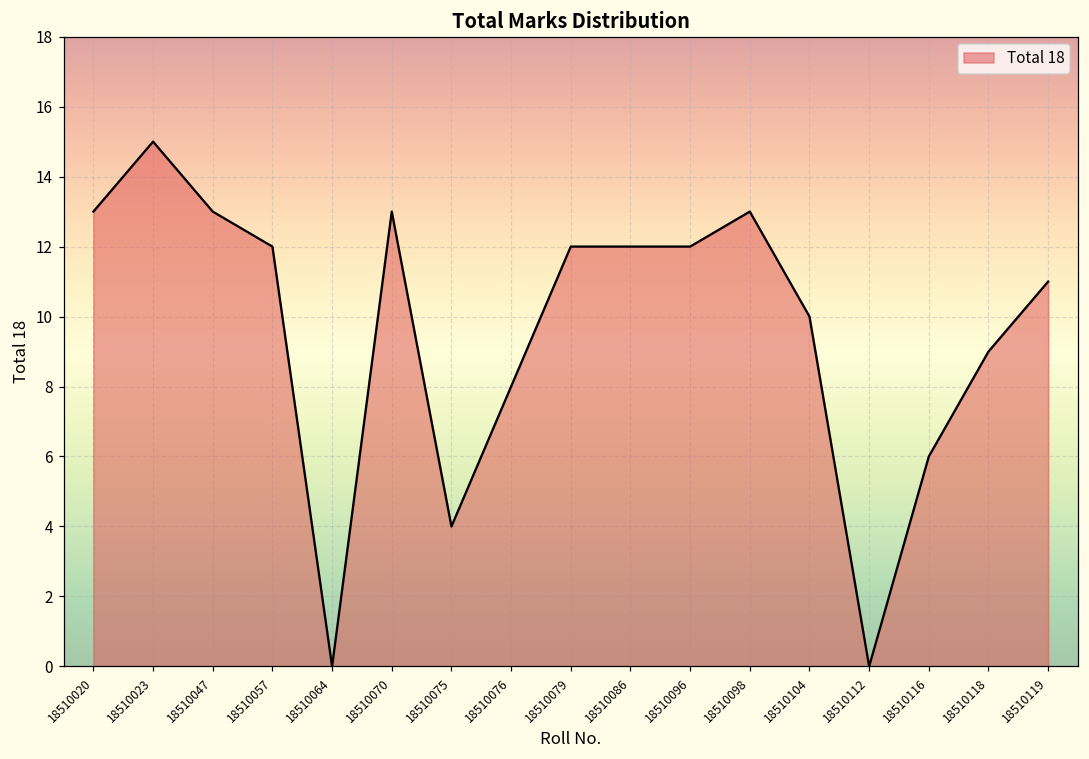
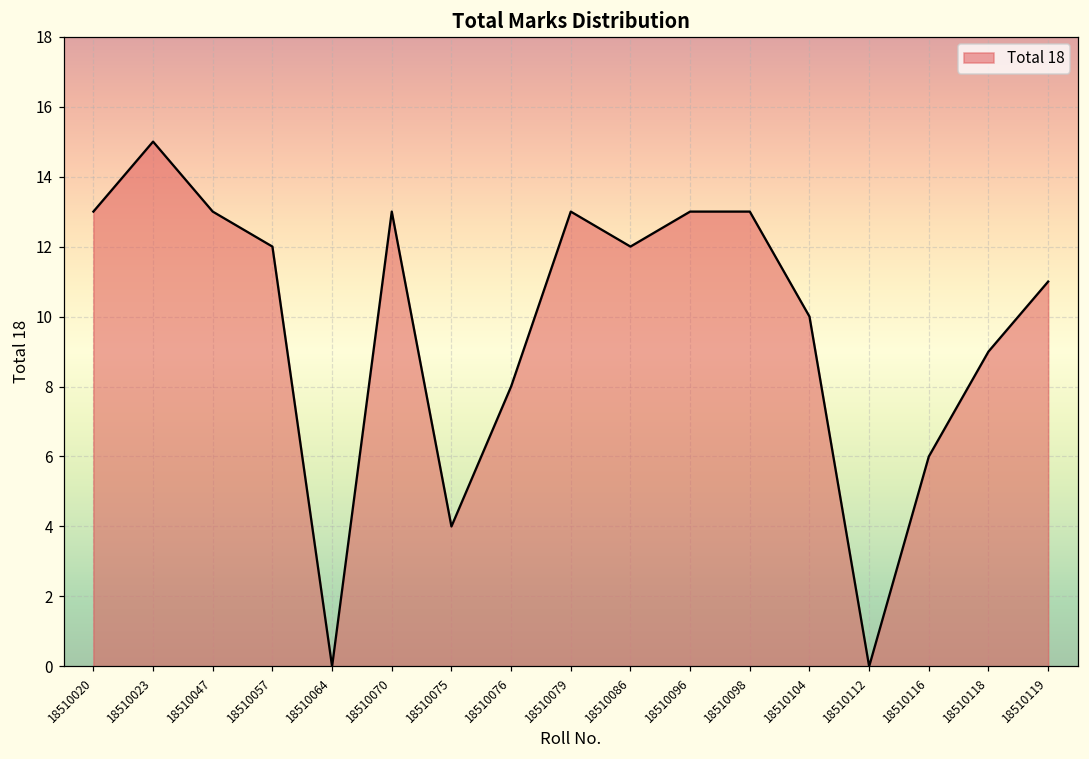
  {
    "18510020": 13,
    "18510023": 15,
    "18510047": 13,
    "18510057": 12,
    "18510064": 0,
    "18510070": 13,
    "18510075": 4,
    "18510076": 8,
-   "18510079": 12,
+   "18510079": 13,
    "18510086": 12,
-   "18510096": 12,
+   "18510096": 13,
    "18510098": 13,
    "18510104": 10,
    "18510112": 0,
    "18510116": 6,
    "18510118": 9,
    "18510119": 11
  }
